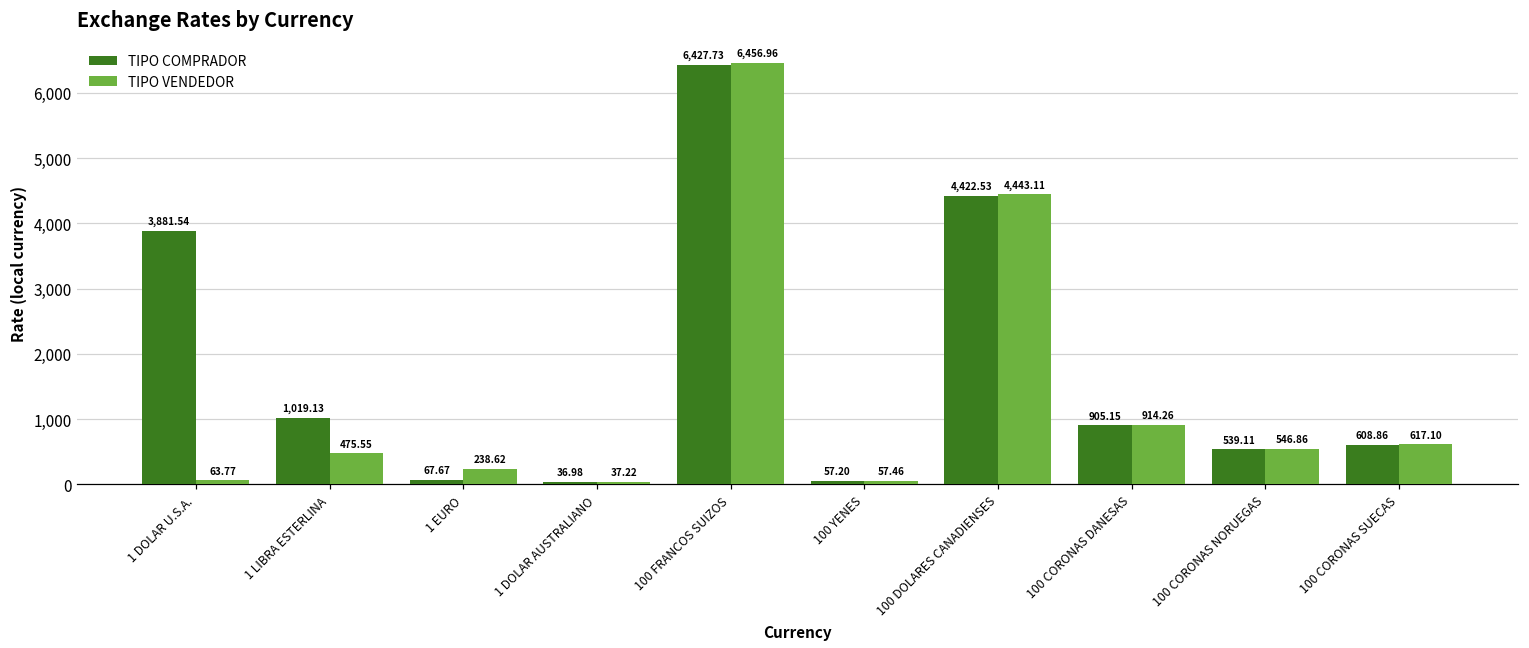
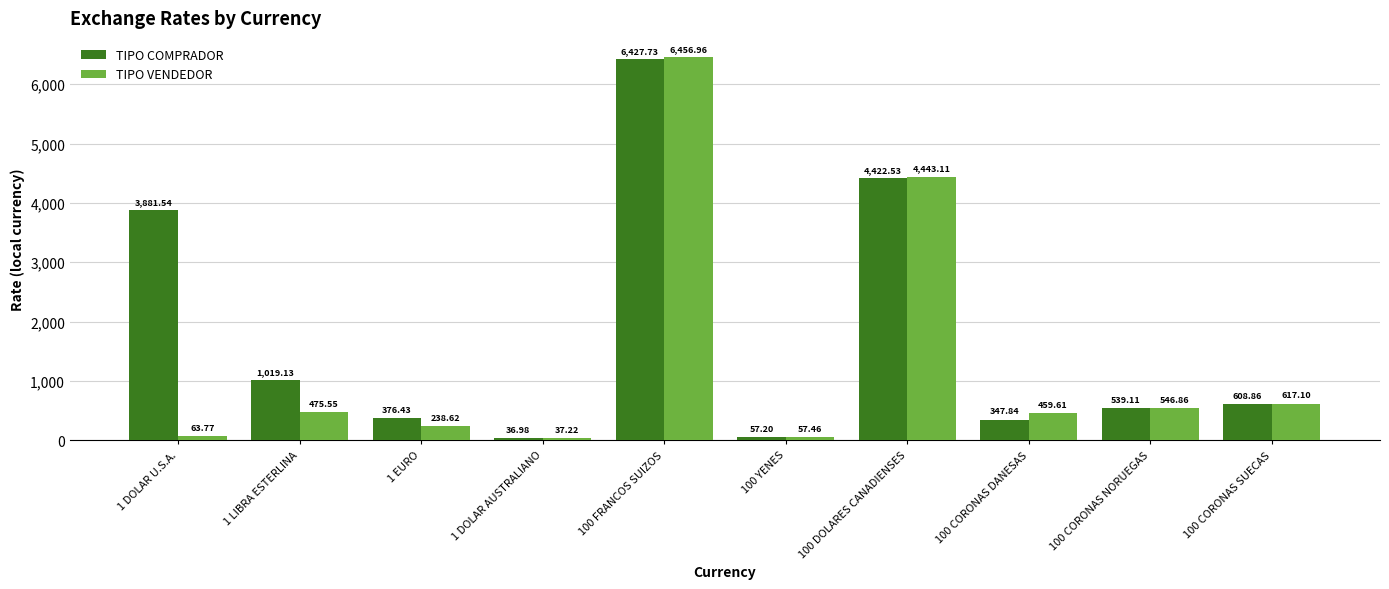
  {
    "TIPO COMPRADOR": {
      "1 DOLAR U.S.A.": "3,881.54",
      "1 LIBRA ESTERLINA": "1,019.13",
-     "1 EURO": "67.67",
+     "1 EURO": "376.43",
      "1 DOLAR AUSTRALIANO": "36.98",
      "100 FRANCOS SUIZOS": "6,427.73",
      "100 YENES": "57.20",
      "100 DOLARES CANADIENSES": "4,422.53",
-     "100 CORONAS DANESAS": "905.15",
+     "100 CORONAS DANESAS": "347.84",
      "100 CORONAS NORUEGAS": "539.11",
      "100 CORONAS SUECAS": "608.86"
    },
    "TIPO VENDEDOR": {
      "1 DOLAR U.S.A.": "63.77",
      "1 LIBRA ESTERLINA": "475.55",
      "1 EURO": "238.62",
      "1 DOLAR AUSTRALIANO": "37.22",
      "100 FRANCOS SUIZOS": "6,456.96",
      "100 YENES": "57.46",
      "100 DOLARES CANADIENSES": "4,443.11",
-     "100 CORONAS DANESAS": "914.26",
+     "100 CORONAS DANESAS": "459.61",
      "100 CORONAS NORUEGAS": "546.86",
      "100 CORONAS SUECAS": "617.10"
    }
  }
